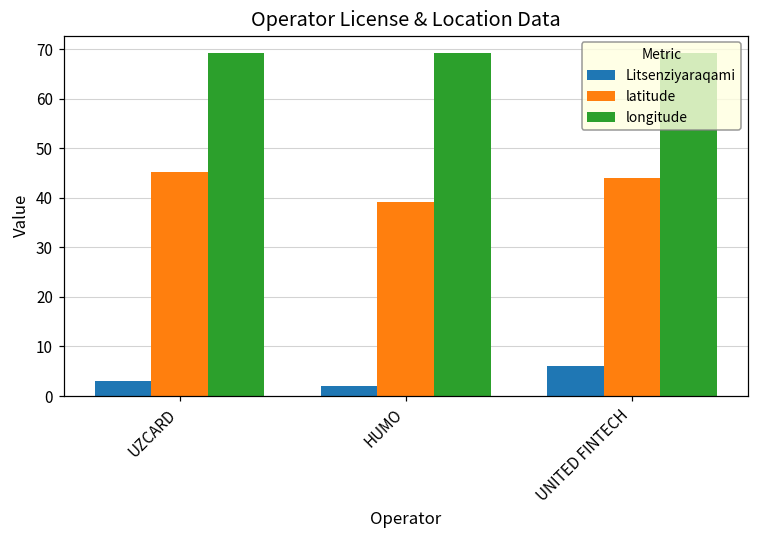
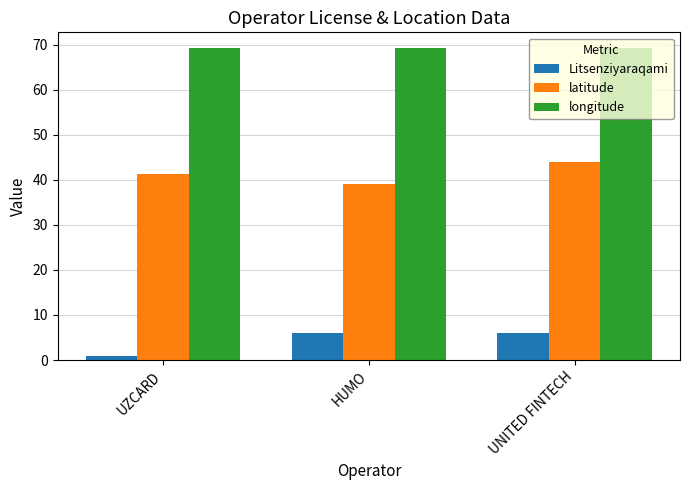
  {
    "Litsenziyaraqami": {
-     "UZCARD": 3,
-     "HUMO": 2,
+     "UZCARD": 1,
+     "HUMO": 6,
      "UNITED FINTECH": 6
    },
    "latitude": {
-     "UZCARD": 45,
+     "UZCARD": 41,
      "HUMO": 39,
      "UNITED FINTECH": 44
    },
    "longitude": {
      "UZCARD": 69,
      "HUMO": 69
    }
  }
